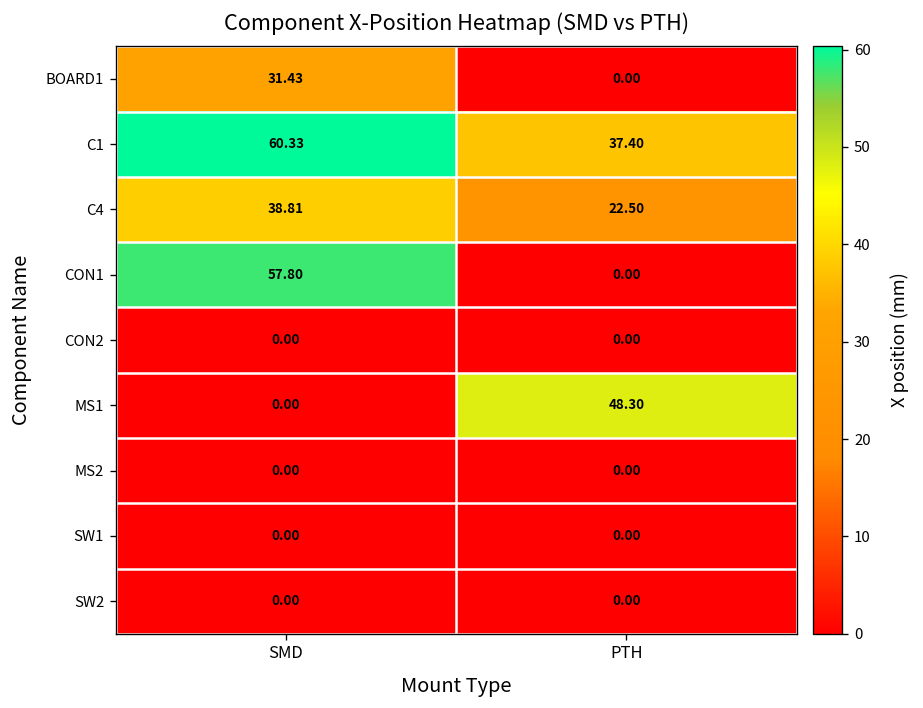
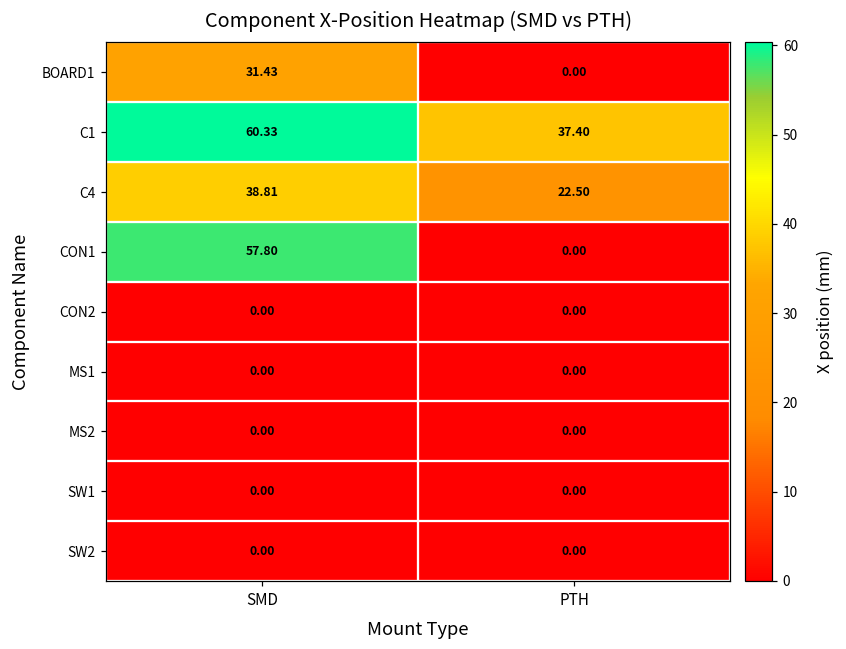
  {
    "BOARD1": {
      "SMD": 31.43,
      "PTH": 0.00
    },
    "C1": {
      "SMD": 60.33,
      "PTH": 37.40
    },
    "C4": {
      "SMD": 38.81,
      "PTH": 22.50
    },
    "CON1": {
      "SMD": 57.80,
      "PTH": 0.00
    },
    "CON2": {
      "SMD": 0.00,
      "PTH": 0.00
    },
    "MS1": {
      "SMD": 0.00,
-     "PTH": 48.30
+     "PTH": 0.00
    },
    "MS2": {
      "SMD": 0.00,
      "PTH": 0.00
    },
    "SW1": {
      "SMD": 0.00,
      "PTH": 0.00
    },
    "SW2": {
      "SMD": 0.00,
      "PTH": 0.00
    }
  }
